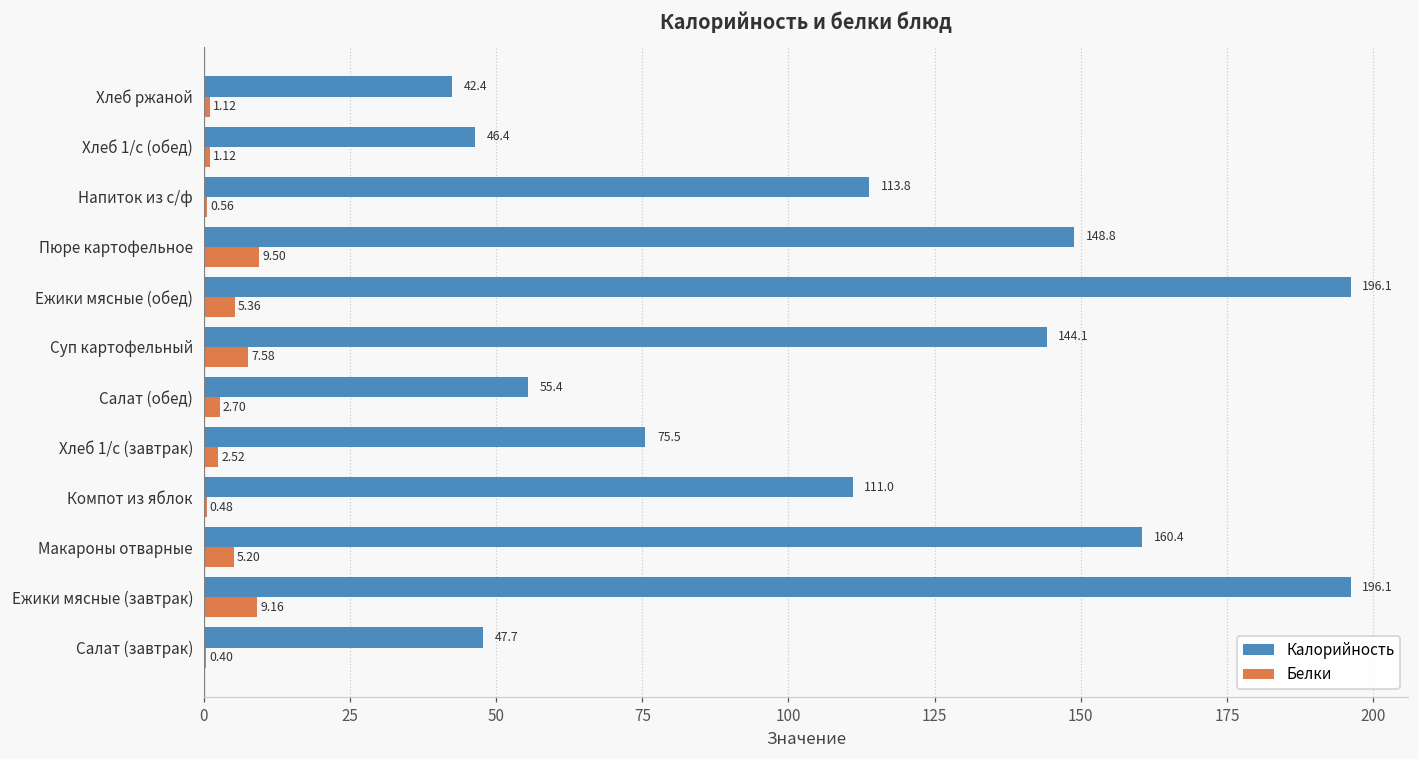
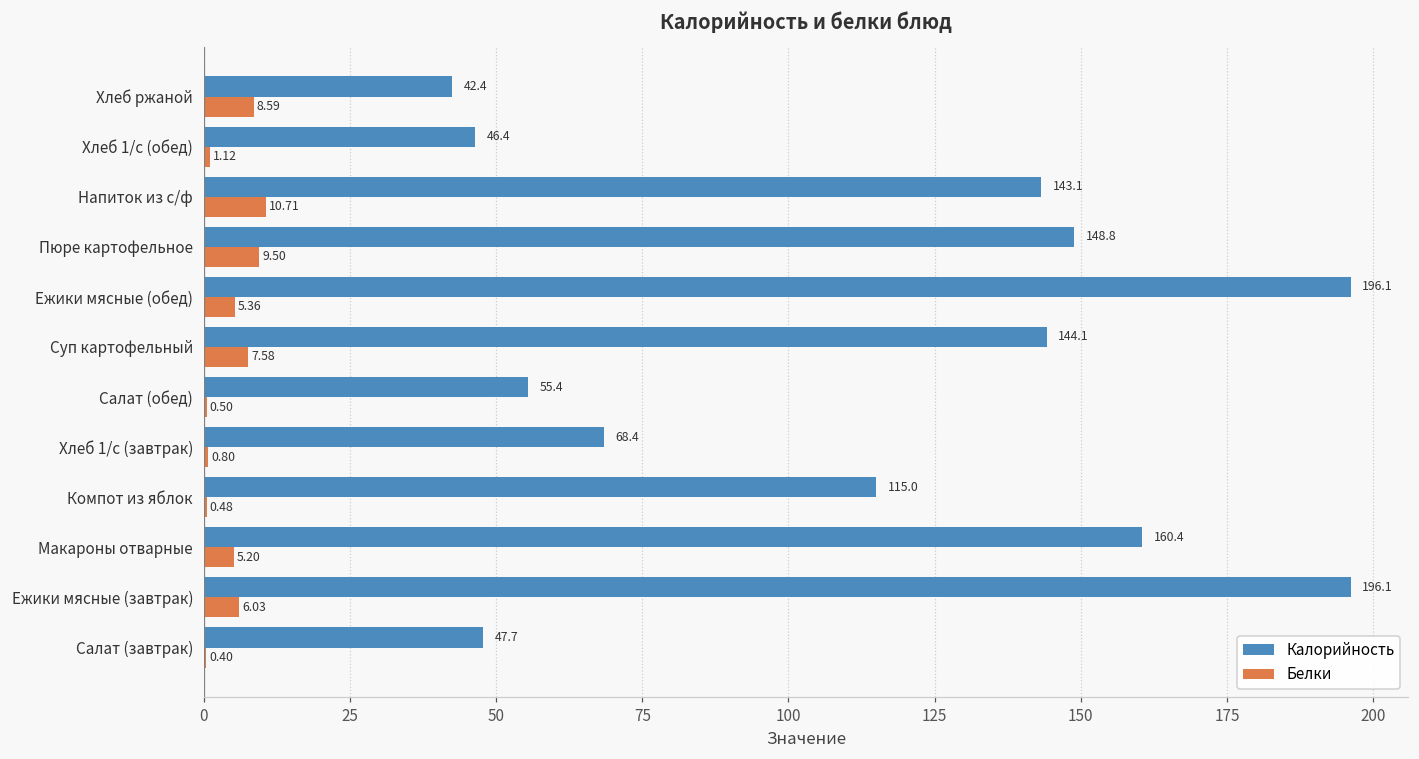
  {
    "Калорийность": {
      "Хлеб ржаной": 42.4,
      "Хлеб 1/с (обед)": 46.4,
-     "Напиток из с/ф": 113.8,
+     "Напиток из с/ф": 143.1,
      "Пюре картофельное": 148.8,
      "Ежики мясные (обед)": 196.1,
      "Суп картофельный": 144.1,
      "Салат (обед)": 55.4,
-     "Хлеб 1/с (завтрак)": 75.5,
-     "Компот из яблок": 111.0,
+     "Хлеб 1/с (завтрак)": 68.4,
+     "Компот из яблок": 115.0,
      "Макароны отварные": 160.4,
      "Ежики мясные (завтрак)": 196.1,
      "Салат (завтрак)": 47.7
    },
    "Белки": {
-     "Хлеб ржаной": 1.12,
+     "Хлеб ржаной": 8.59,
      "Хлеб 1/с (обед)": 1.12,
-     "Напиток из с/ф": 0.56,
+     "Напиток из с/ф": 10.71,
      "Пюре картофельное": 9.50,
      "Ежики мясные (обед)": 5.36,
      "Суп картофельный": 7.58,
-     "Салат (обед)": 2.70,
-     "Хлеб 1/с (завтрак)": 2.52,
+     "Салат (обед)": 0.50,
+     "Хлеб 1/с (завтрак)": 0.80,
      "Компот из яблок": 0.48,
      "Макароны отварные": 5.20,
-     "Ежики мясные (завтрак)": 9.16,
+     "Ежики мясные (завтрак)": 6.03,
      "Салат (завтрак)": 0.40
    }
  }
